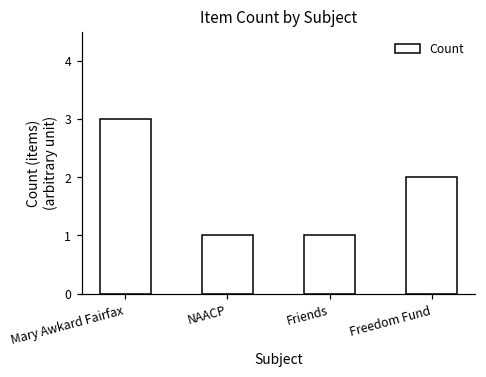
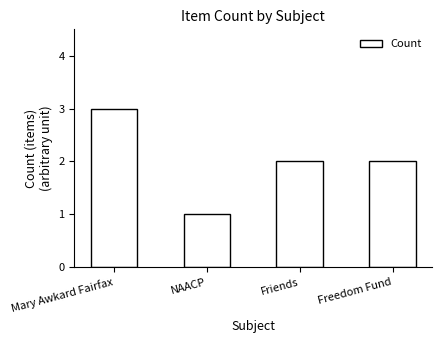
  {
    "Mary Awkard Fairfax": 3,
    "NAACP": 1,
-   "Friends": 1,
+   "Friends": 2,
    "Freedom Fund": 2
  }
